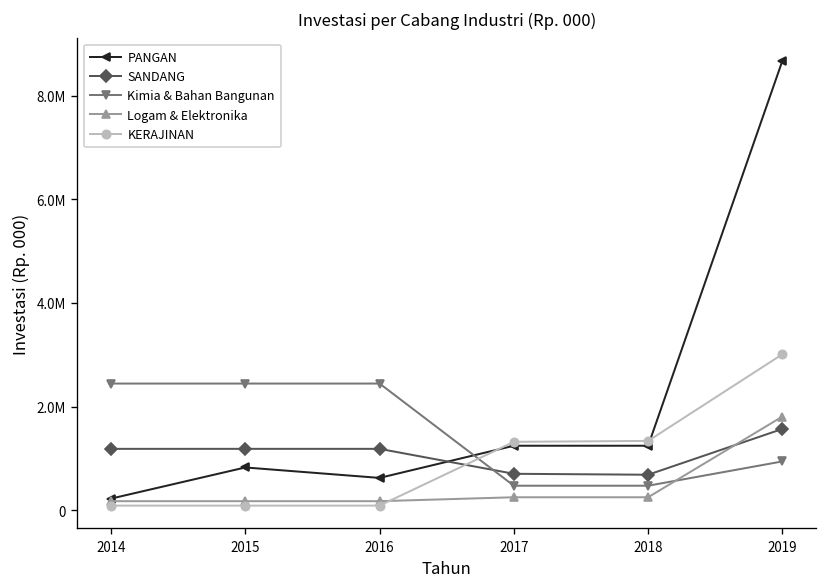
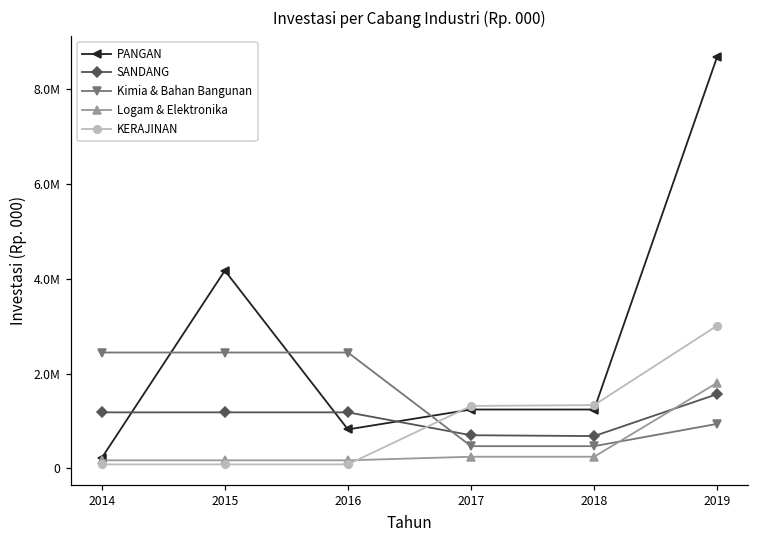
  {
    "PANGAN": {
-     "2015": 800000,
-     "2016": 600000,
+     "2015": 4200000,
+     "2016": 800000,
      "2017": 1200000,
      "2018": 1200000,
      "2019": 8700000
    }
  }
